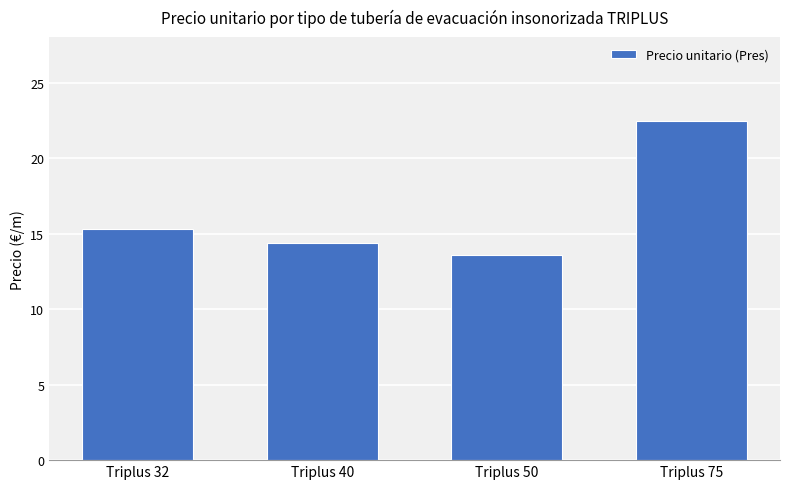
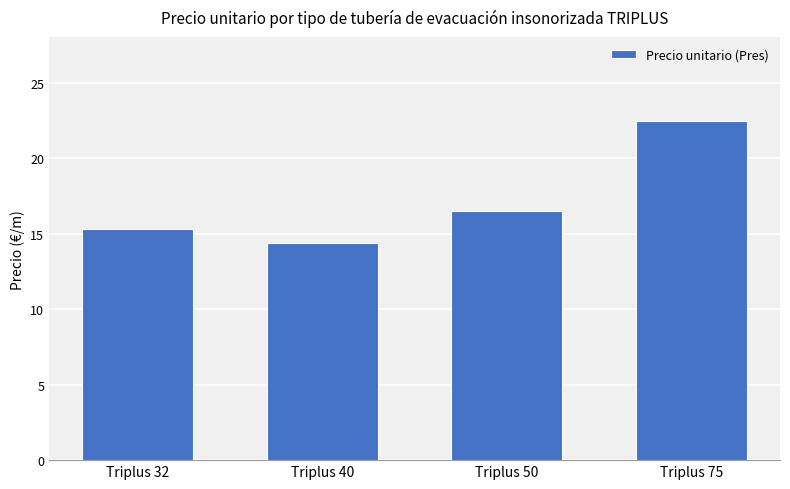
  {
    "Triplus 32": 15.3,
    "Triplus 40": 14.4,
-   "Triplus 50": 13.6,
+   "Triplus 50": 16.5,
    "Triplus 75": 22.4
  }
